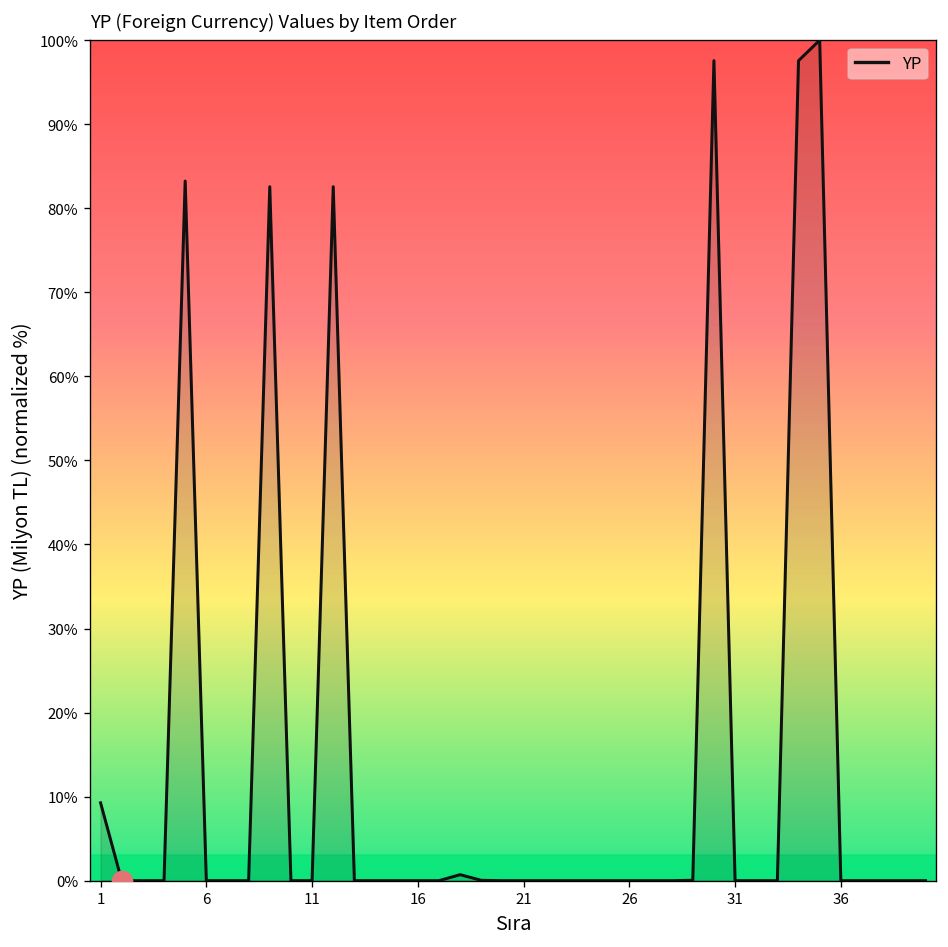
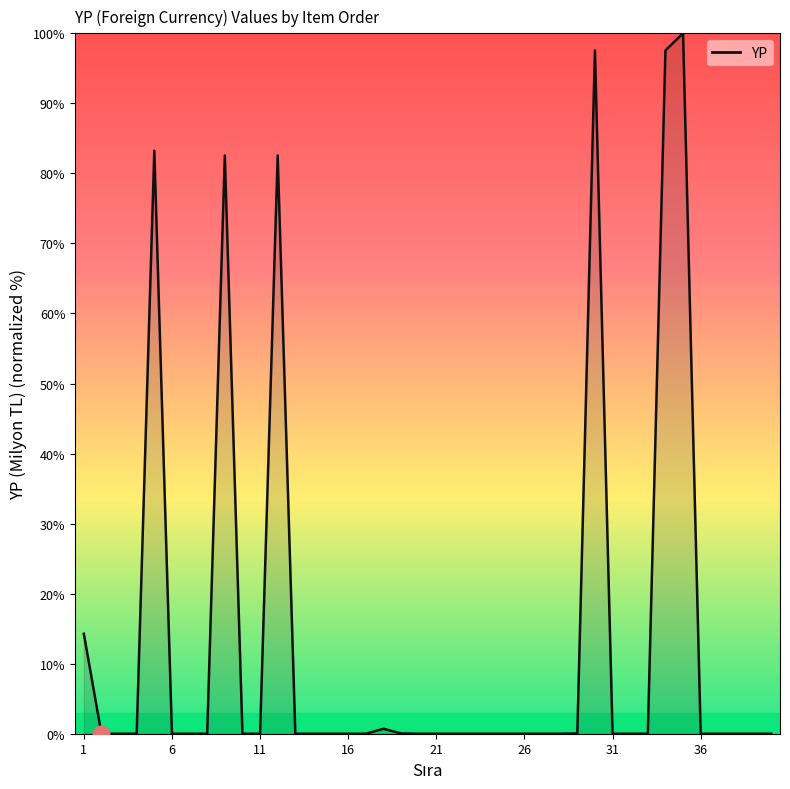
  {
    "YP": {
-     "1": "9%"
+     "1": "14%"
    }
  }
